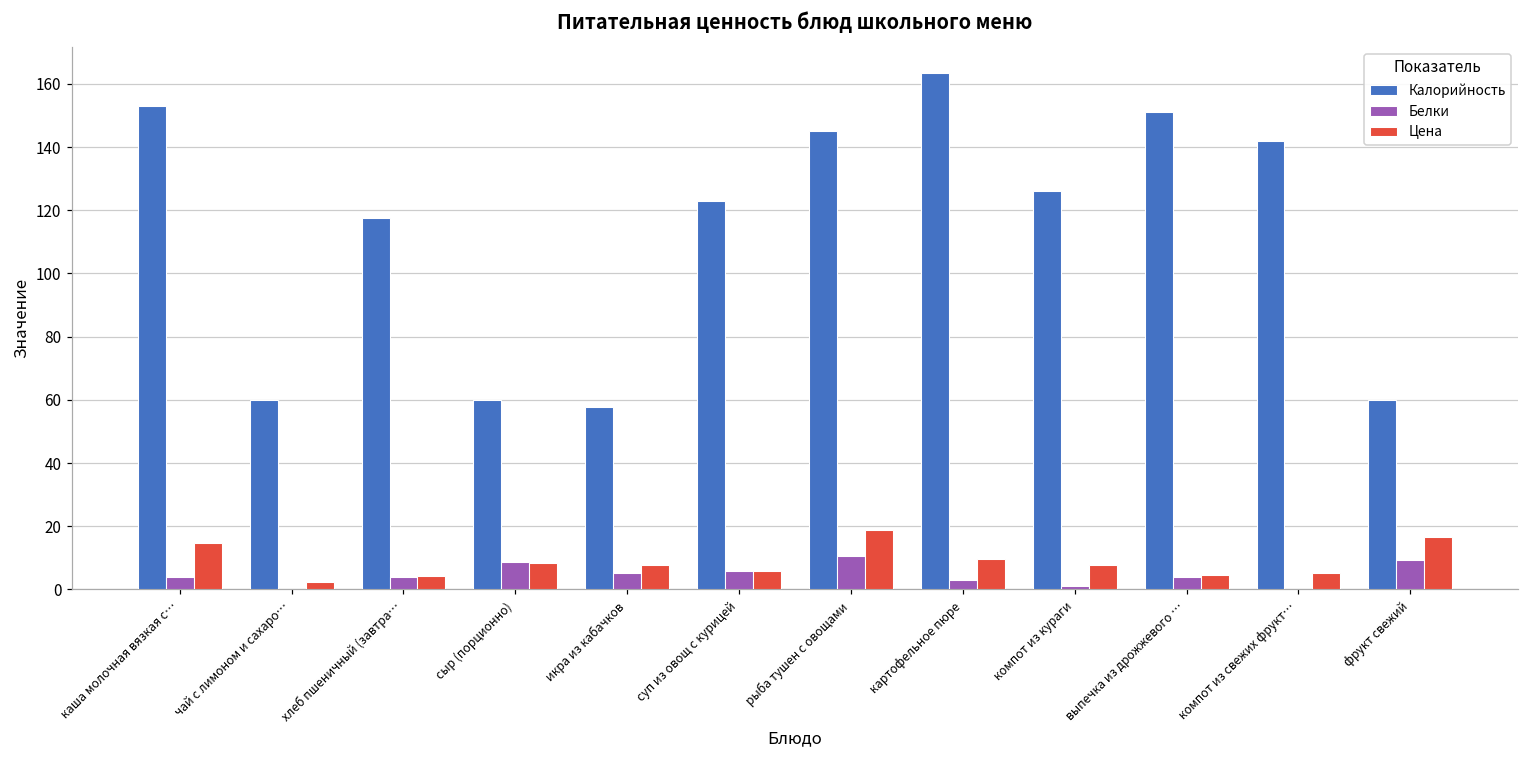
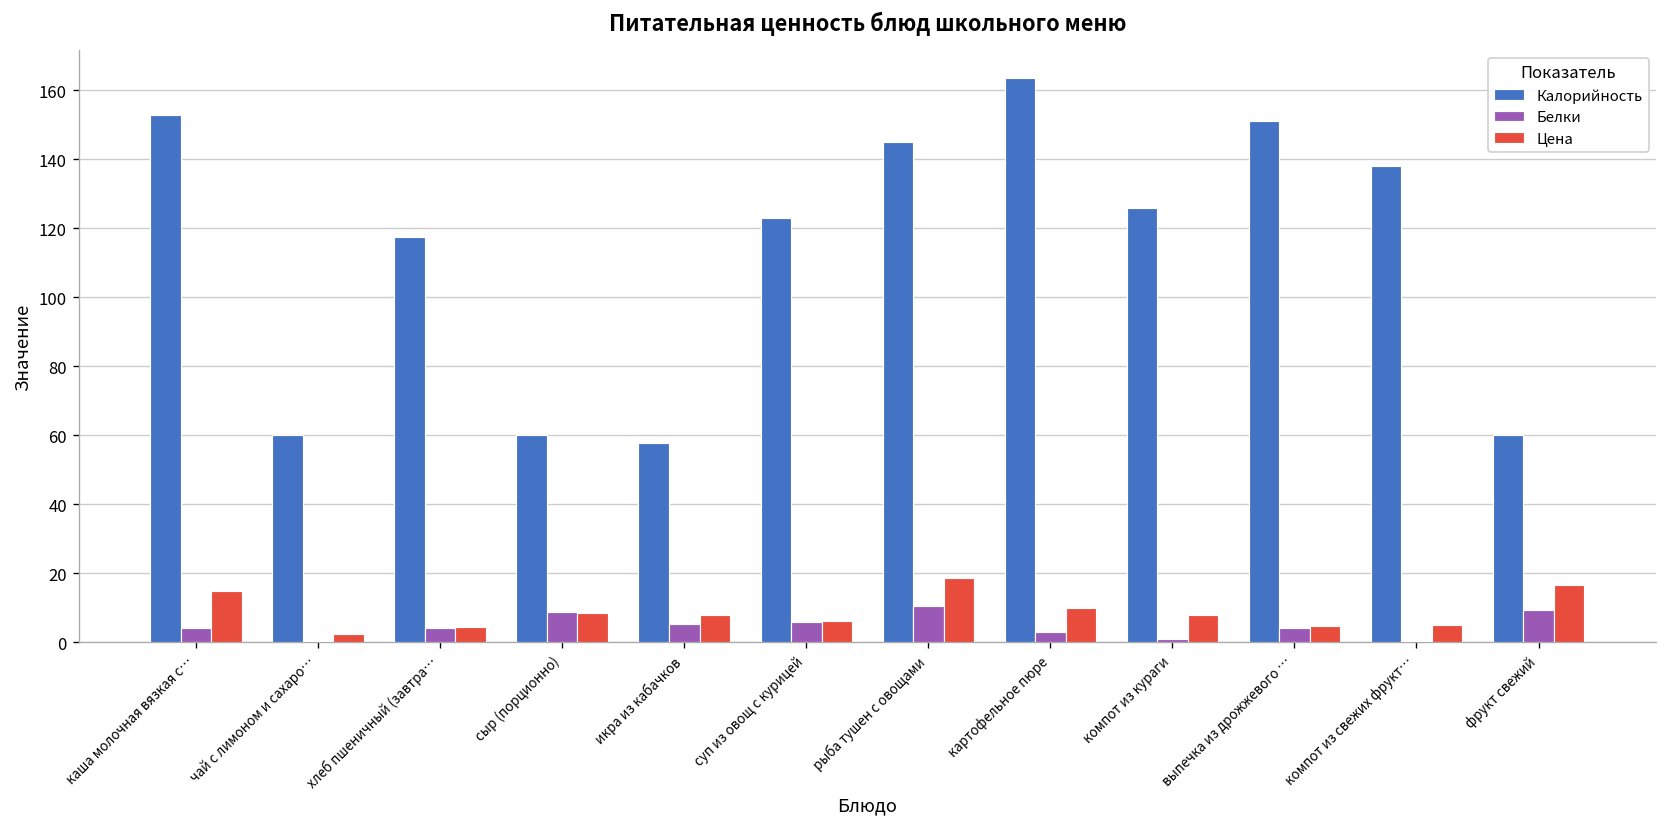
  {
    "Калорийность": {
      "каша молочная вязкая с…": 153,
      "чай с лимоном и сахаро…": 60,
      "хлеб пшеничный (завтра…": 118,
      "сыр (порционно)": 60,
      "икра из кабачков": 58,
      "суп из овощ с курицей": 123,
      "рыба тушен с овощами": 145,
      "картофельное пюре": 164,
      "компот из кураги": 126,
      "выпечка из дрожжевого …": 151,
-     "компот из свежих фрукт…": 142,
+     "компот из свежих фрукт…": 138,
      "фрукт свежий": 60
    },
    "Белки": {
      "каша молочная вязкая с…": 4,
      "хлеб пшеничный (завтра…": 4,
      "сыр (порционно)": 9,
      "икра из кабачков": 5,
      "суп из овощ с курицей": 6,
      "рыба тушен с овощами": 11,
      "картофельное пюре": 3,
      "компот из кураги": 1,
      "выпечка из дрожжевого …": 4,
      "фрукт свежий": 9
    },
    "Цена": {
      "каша молочная вязкая с…": 15,
      "чай с лимоном и сахаро…": 2,
      "хлеб пшеничный (завтра…": 4,
      "сыр (порционно)": 8,
      "икра из кабачков": 8,
      "суп из овощ с курицей": 6,
      "рыба тушен с овощами": 19,
      "картофельное пюре": 10,
      "компот из кураги": 8,
      "выпечка из дрожжевого …": 5,
      "компот из свежих фрукт…": 5,
      "фрукт свежий": 17
    }
  }
